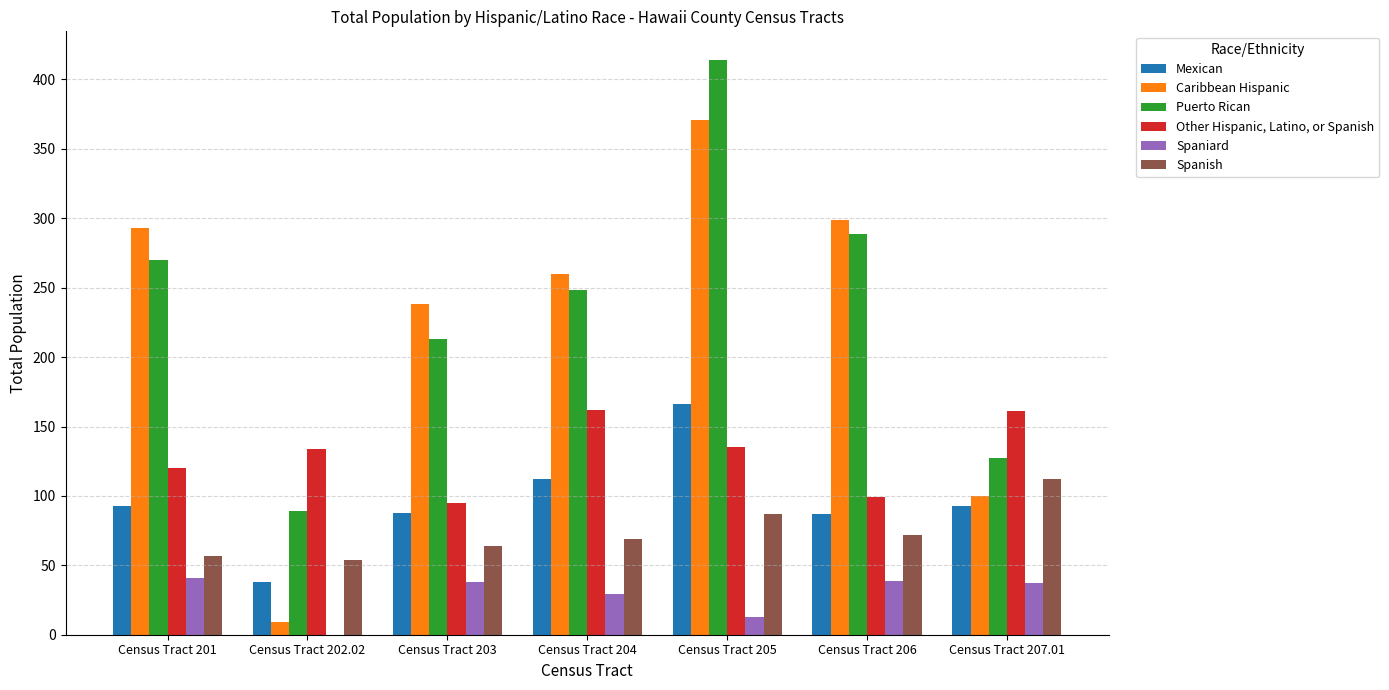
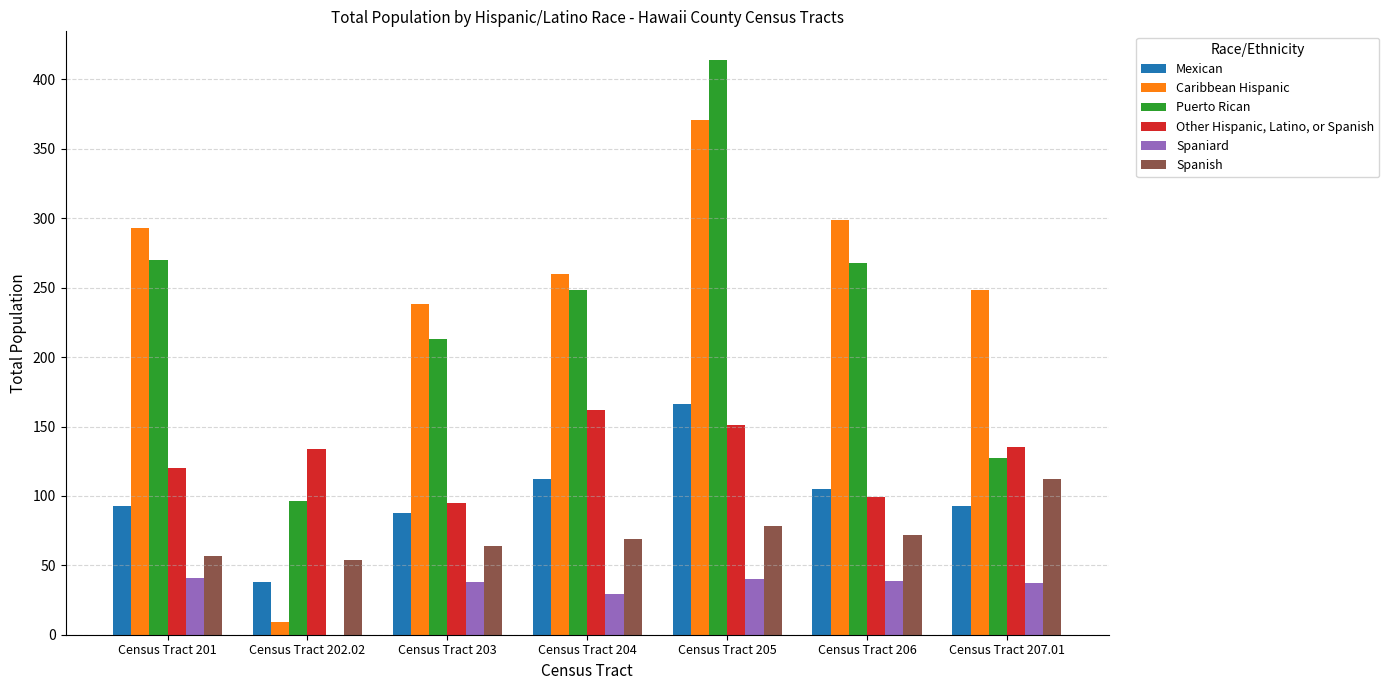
  {
    "Mexican": {
      "Census Tract 201": 93,
      "Census Tract 202.02": 38,
      "Census Tract 203": 88,
      "Census Tract 204": 112,
      "Census Tract 205": 166,
-     "Census Tract 206": 87,
+     "Census Tract 206": 105,
      "Census Tract 207.01": 93
    },
    "Caribbean Hispanic": {
      "Census Tract 201": 293,
      "Census Tract 202.02": 9,
      "Census Tract 203": 238,
      "Census Tract 204": 260,
      "Census Tract 205": 371,
      "Census Tract 206": 299,
-     "Census Tract 207.01": 100
+     "Census Tract 207.01": 248
    },
    "Puerto Rican": {
      "Census Tract 201": 270,
-     "Census Tract 202.02": 89,
+     "Census Tract 202.02": 96,
      "Census Tract 203": 213,
      "Census Tract 204": 248,
      "Census Tract 205": 414,
-     "Census Tract 206": 289,
+     "Census Tract 206": 268,
      "Census Tract 207.01": 127
    },
    "Other Hispanic, Latino, or Spanish": {
      "Census Tract 201": 120,
      "Census Tract 202.02": 134,
      "Census Tract 203": 95,
      "Census Tract 204": 162,
-     "Census Tract 205": 135,
+     "Census Tract 205": 151,
      "Census Tract 206": 99,
-     "Census Tract 207.01": 161
+     "Census Tract 207.01": 135
    },
    "Spaniard": {
      "Census Tract 201": 41,
      "Census Tract 202.02": 0,
      "Census Tract 203": 38,
      "Census Tract 204": 29,
-     "Census Tract 205": 13,
+     "Census Tract 205": 40,
      "Census Tract 206": 39,
      "Census Tract 207.01": 37
    },
    "Spanish": {
      "Census Tract 201": 57,
      "Census Tract 202.02": 54,
      "Census Tract 203": 64,
      "Census Tract 204": 69,
-     "Census Tract 205": 87,
+     "Census Tract 205": 78,
      "Census Tract 206": 72,
      "Census Tract 207.01": 112
    }
  }
